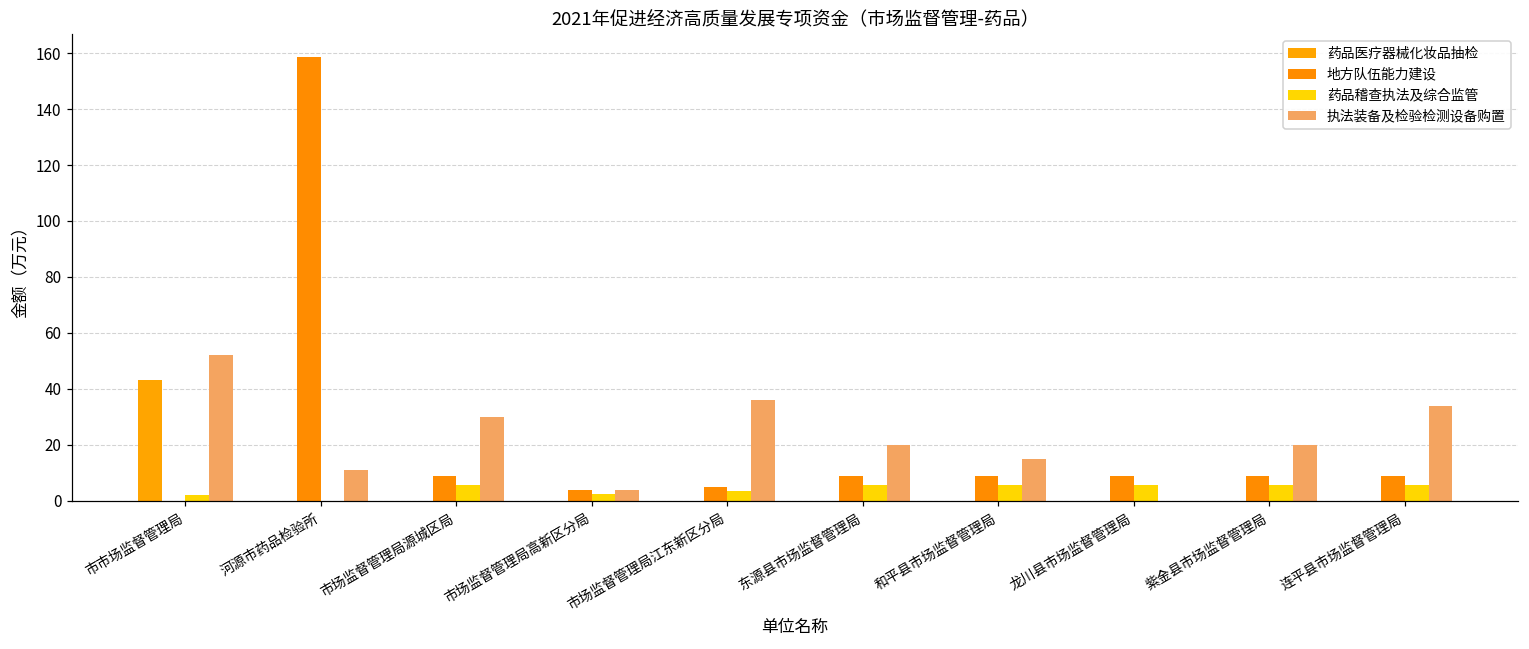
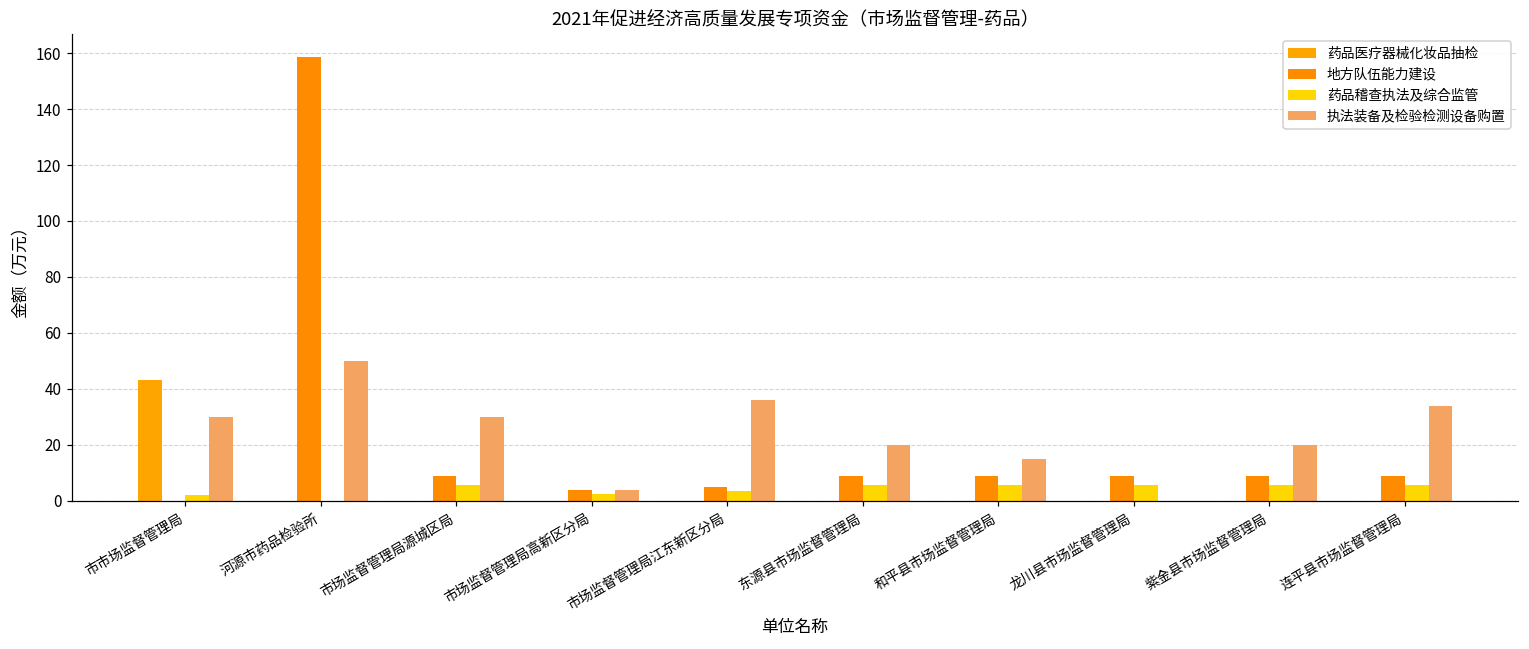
  {
    "执法装备及检验检测设备购置": {
-     "市市场监督管理局": 52,
-     "河源市药品检验所": 11,
+     "市市场监督管理局": 30,
+     "河源市药品检验所": 50,
      "市场监督管理局源城区局": 30,
      "市场监督管理局高新区分局": 4,
      "市场监督管理局江东新区分局": 36,
      "东源县市场监督管理局": 20,
      "和平县市场监督管理局": 15,
      "龙川县市场监督管理局": 0,
      "紫金县市场监督管理局": 20,
      "连平县市场监督管理局": 34
    }
  }
